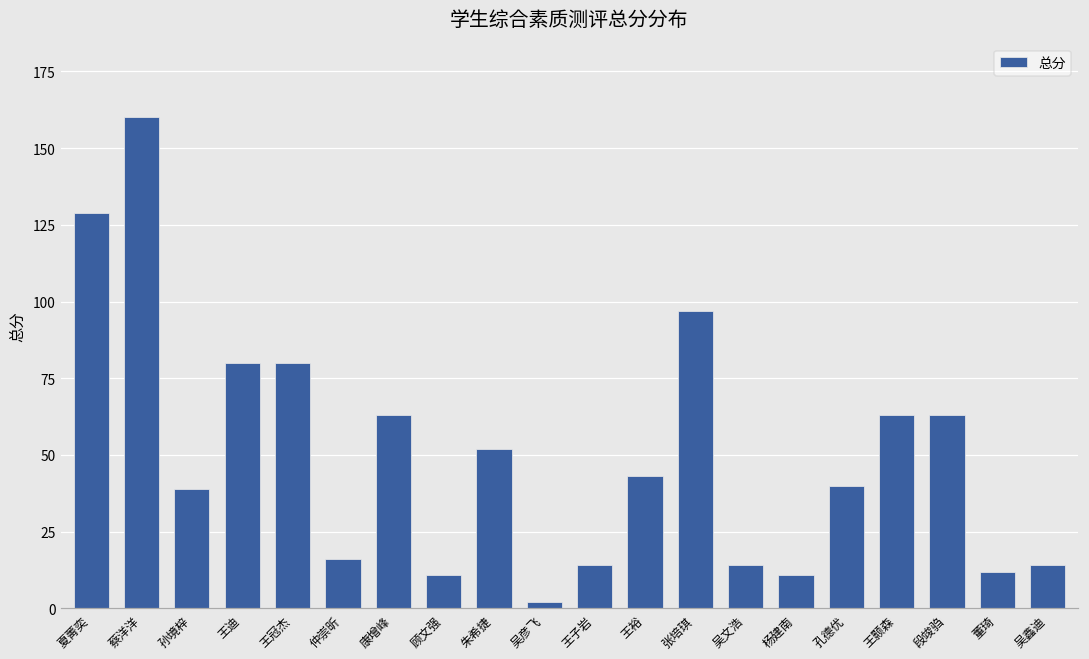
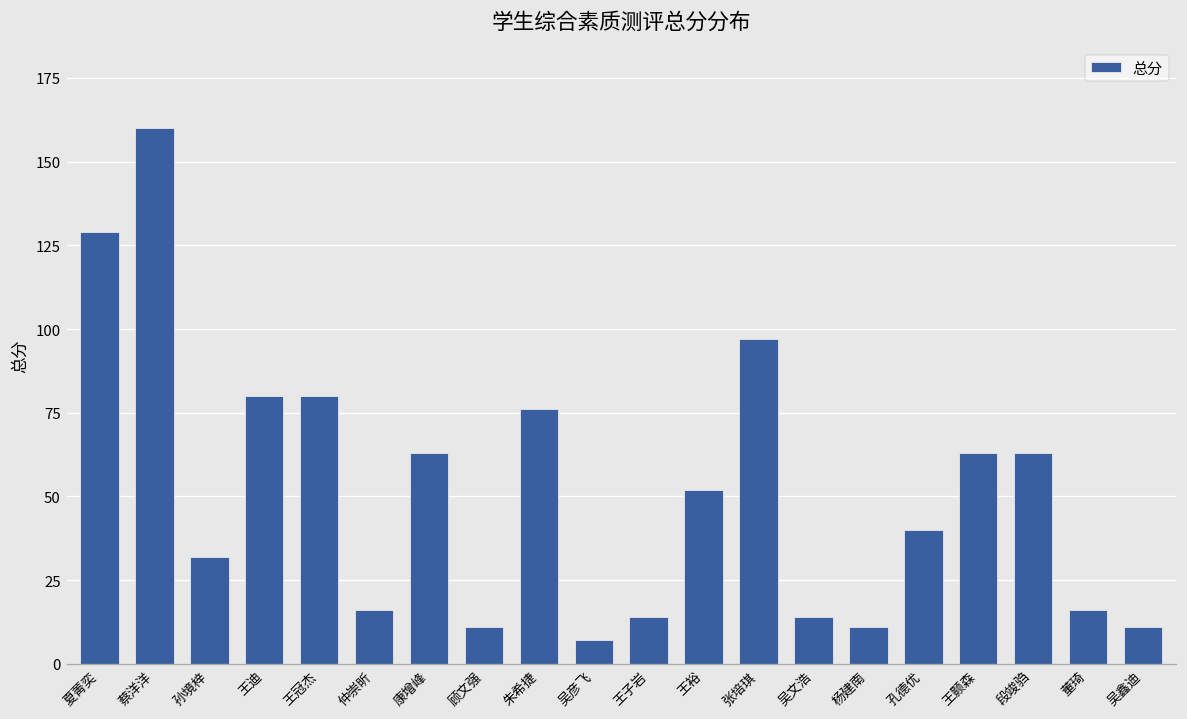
  {
    "夏菁奕": 129,
    "蔡洋洋": 160,
-   "孙境梓": 39,
+   "孙境梓": 32,
    "王迪": 80,
    "王冠杰": 80,
    "仲崇昕": 16,
    "康增峰": 63,
    "顾文强": 11,
-   "朱希捷": 52,
-   "吴彦飞": 2,
+   "朱希捷": 76,
+   "吴彦飞": 7,
    "王子岩": 14,
-   "王裕": 43,
+   "王裕": 52,
    "张培琪": 97,
    "吴文浩": 14,
    "杨建南": 11,
    "孔德优": 40,
    "王颢森": 63,
    "段竣驺": 63,
-   "董琦": 12,
-   "吴鑫迪": 14
+   "董琦": 16,
+   "吴鑫迪": 11
  }
